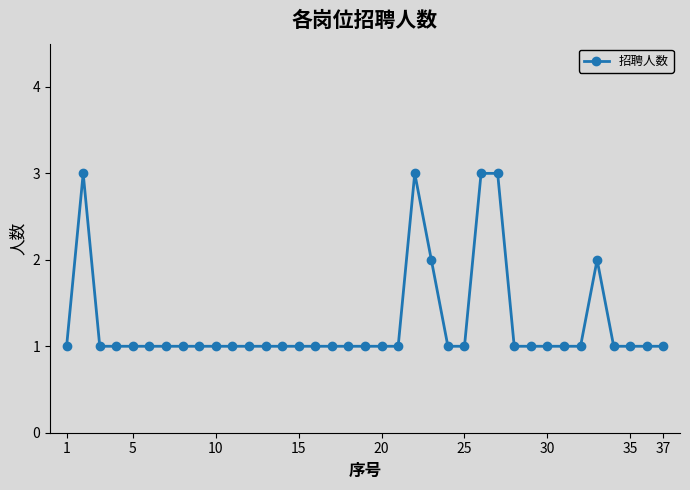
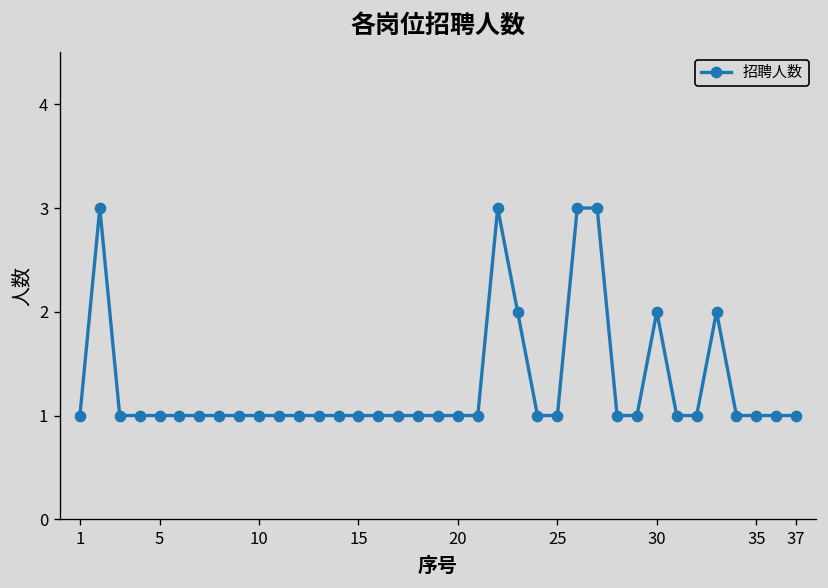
  {
    "1": 1,
    "5": 1,
    "10": 1,
    "15": 1,
    "20": 1,
    "25": 1,
-   "30": 1,
+   "30": 2,
    "35": 1,
    "37": 1
  }
